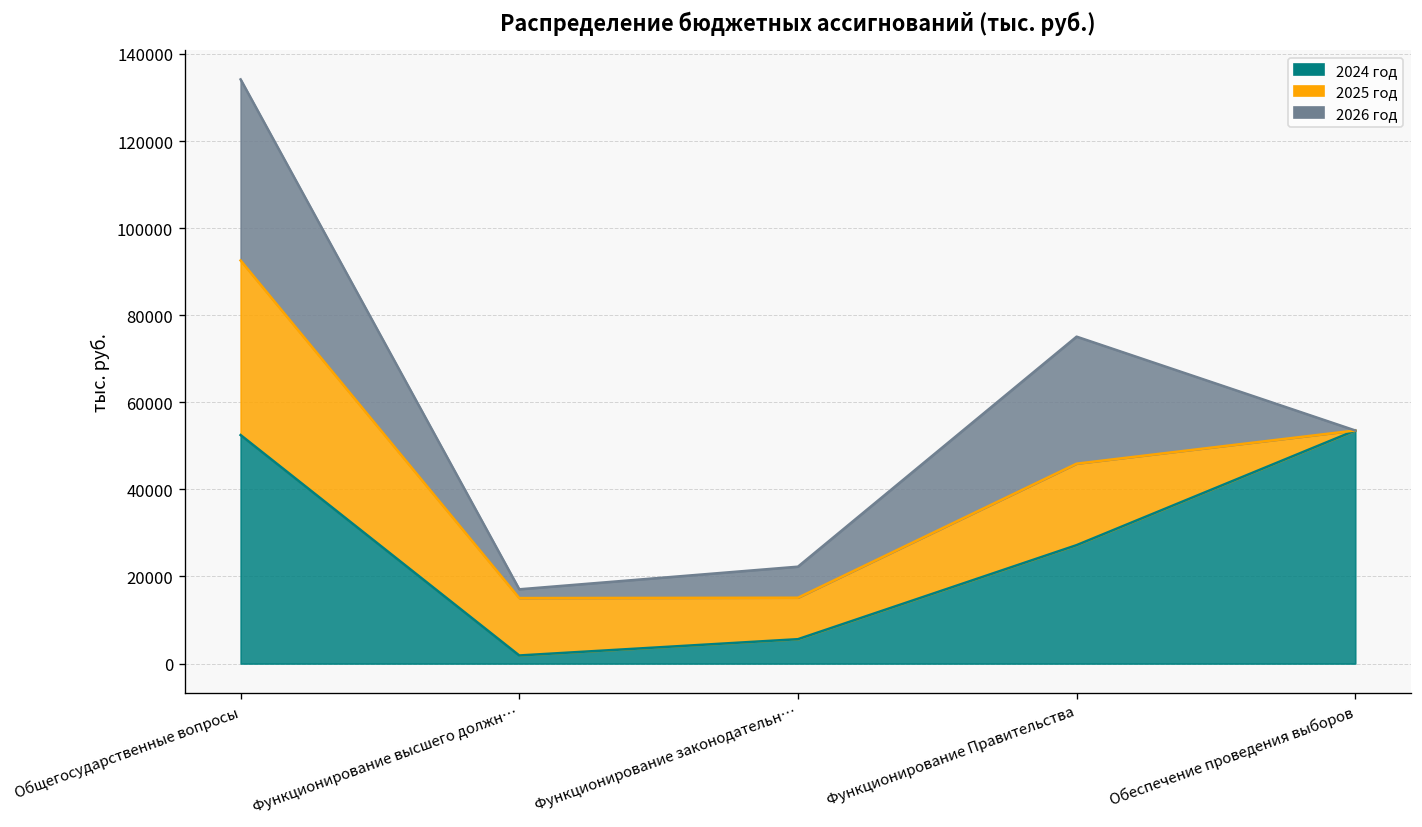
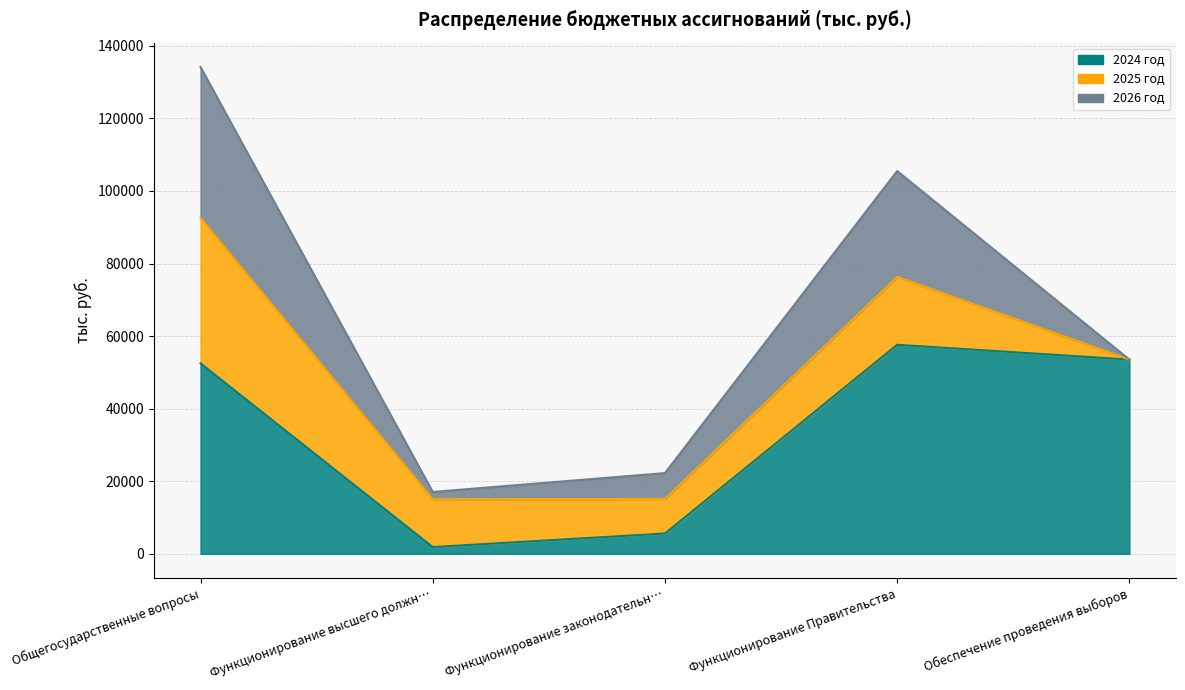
  {
    "2024 год": {
      "Общегосударственные вопросы": 52000,
      "Функционирование высшего должн…": 2000,
      "Функционирование законодательн…": 6000,
-     "Функционирование Правительства": 27000
+     "Функционирование Правительства": 58000
    },
    "2025 год": {
      "Общегосударственные вопросы": 40000,
      "Функционирование высшего должн…": 13000,
      "Функционирование законодательн…": 10000,
      "Функционирование Правительства": 19000
    },
    "2026 год": {
      "Общегосударственные вопросы": 42000,
      "Функционирование высшего должн…": 2000,
      "Функционирование законодательн…": 7000,
      "Функционирование Правительства": 29000
    }
  }
